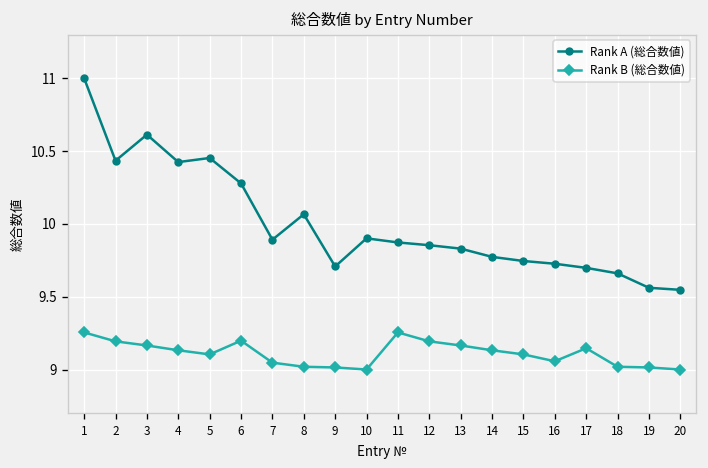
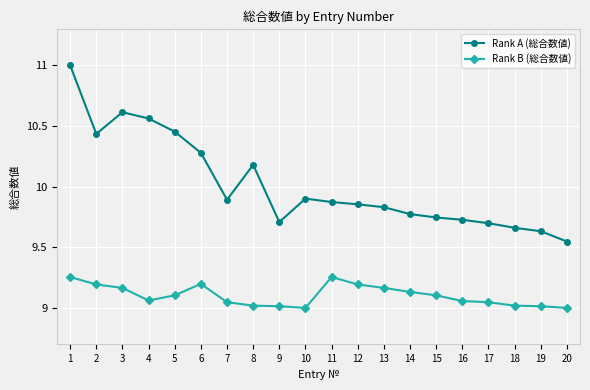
  {
    "Rank A (総合数値)": {
      "1": 11.00,
      "2": 10.43,
      "3": 10.61,
-     "4": 10.42,
+     "4": 10.56,
      "5": 10.45,
      "6": 10.28,
      "7": 9.89,
-     "8": 10.07,
+     "8": 10.18,
      "9": 9.71,
      "10": 9.90,
      "11": 9.87,
      "12": 9.85,
      "13": 9.83,
      "14": 9.77,
      "15": 9.75,
      "16": 9.73,
      "17": 9.70,
      "18": 9.66,
-     "19": 9.56,
+     "19": 9.63,
      "20": 9.55
    },
    "Rank B (総合数値)": {
      "1": 9.25,
      "2": 9.19,
      "3": 9.17,
-     "4": 9.13,
+     "4": 9.06,
      "5": 9.10,
      "6": 9.20,
      "7": 9.05,
      "8": 9.02,
      "9": 9.01,
      "10": 9.00,
      "11": 9.25,
      "12": 9.19,
      "13": 9.17,
      "14": 9.13,
      "15": 9.10,
      "16": 9.06,
-     "17": 9.15,
+     "17": 9.05,
      "18": 9.02,
      "19": 9.01,
      "20": 9.00
    }
  }
